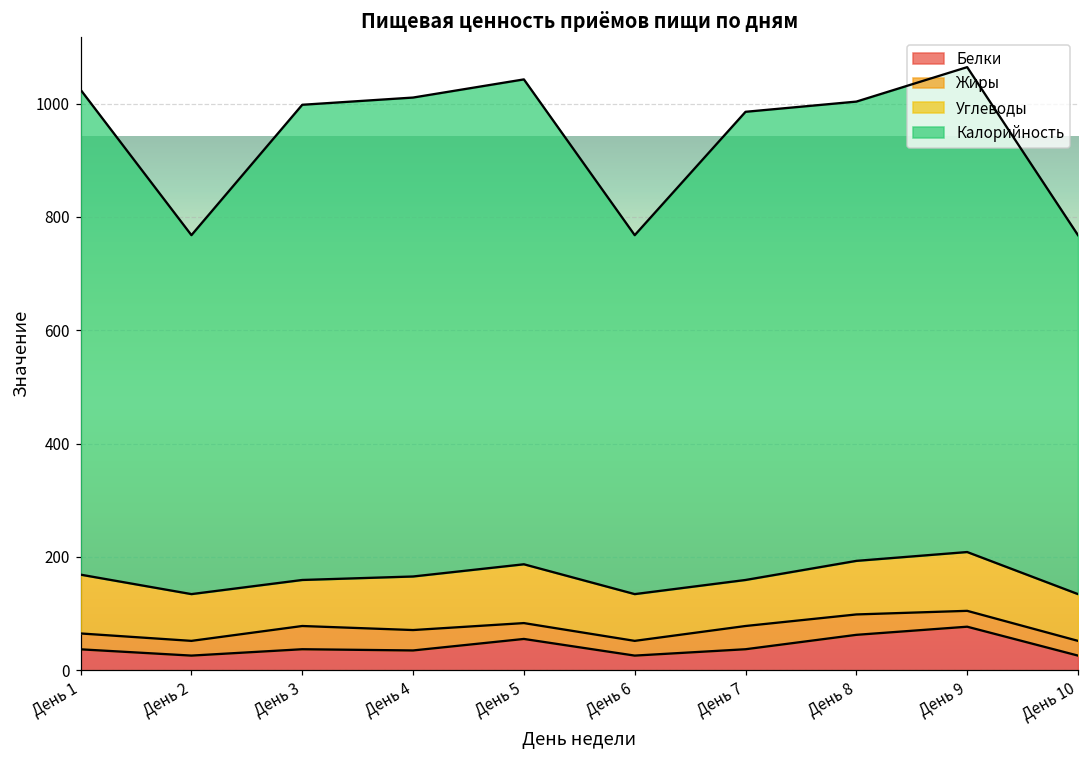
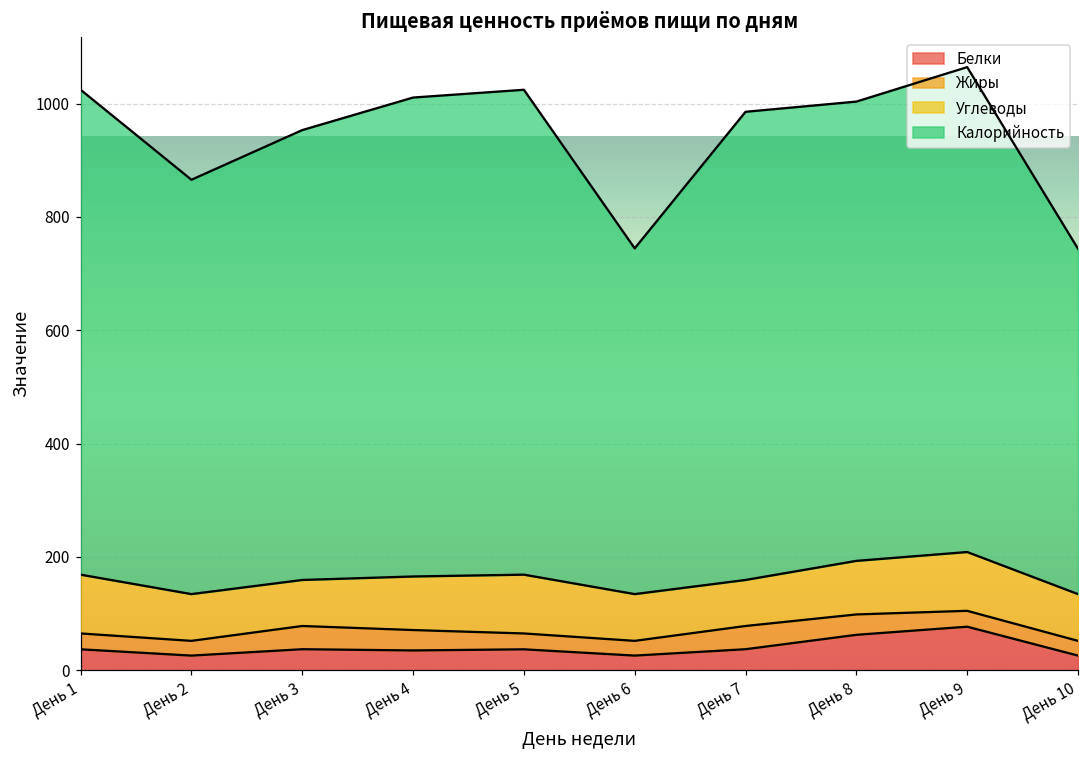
  {
    "Белки": {
      "День 1": 40,
      "День 2": 30,
      "День 3": 40,
      "День 4": 30,
-     "День 5": 60,
+     "День 5": 40,
      "День 6": 30,
      "День 7": 40,
      "День 8": 60,
      "День 9": 80,
      "День 10": 30
    },
    "Калорийность": {
      "День 1": 860,
-     "День 2": 630,
-     "День 3": 840,
+     "День 2": 730,
+     "День 3": 790,
      "День 4": 850,
      "День 5": 860,
-     "День 6": 630,
+     "День 6": 610,
      "День 7": 830,
      "День 8": 810,
-     "День 10": 630
+     "День 10": 610
    }
  }
